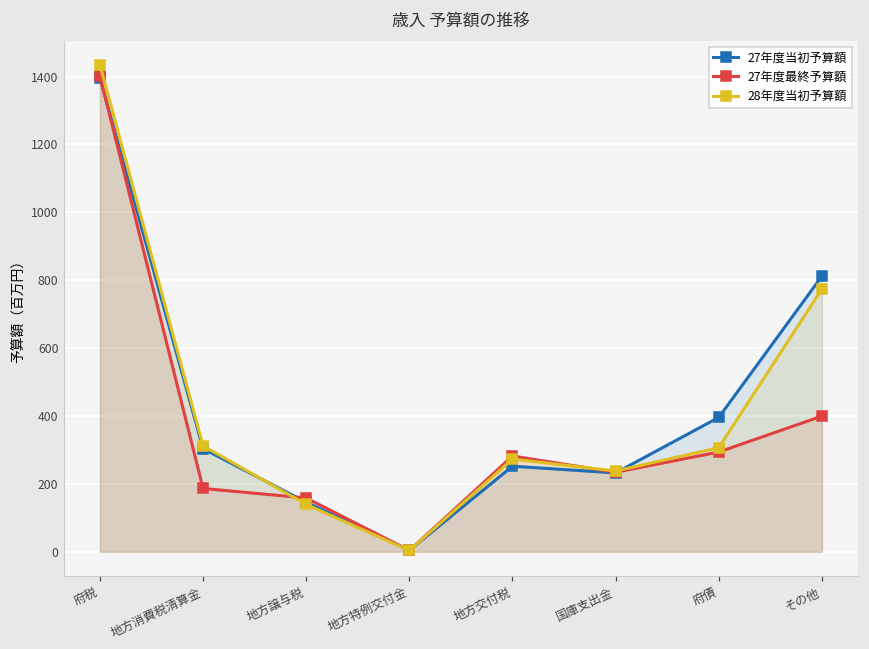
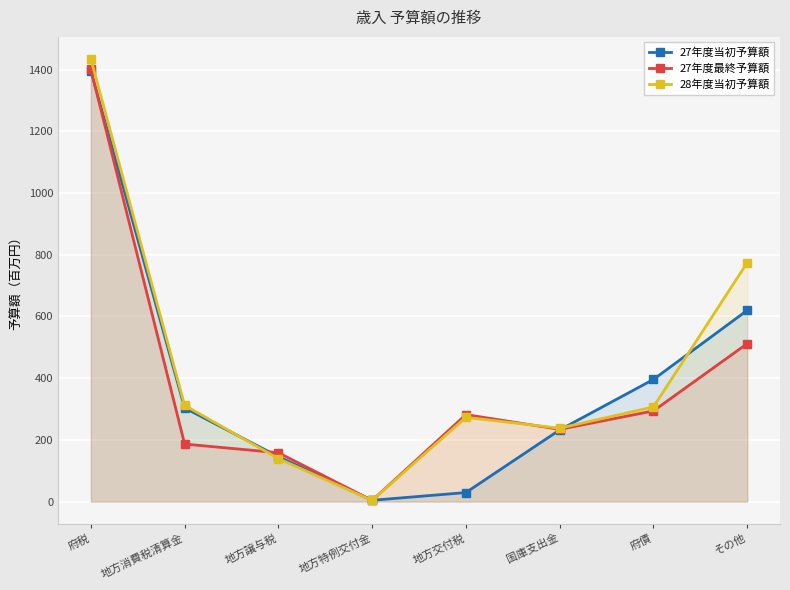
  {
    "27年度当初予算額": {
      "地方消費税清算金": 300,
-     "地方交付税": 250,
+     "地方交付税": 30,
      "府債": 400,
-     "その他": 810
+     "その他": 620
    },
    "27年度最終予算額": {
      "地方消費税清算金": 190,
      "地方譲与税": 160,
      "地方交付税": 280,
      "府債": 290,
-     "その他": 400
+     "その他": 510
    },
    "28年度当初予算額": {
      "府税": 1430,
      "地方消費税清算金": 310,
      "地方交付税": 270,
      "府債": 310,
      "その他": 770
    }
  }
